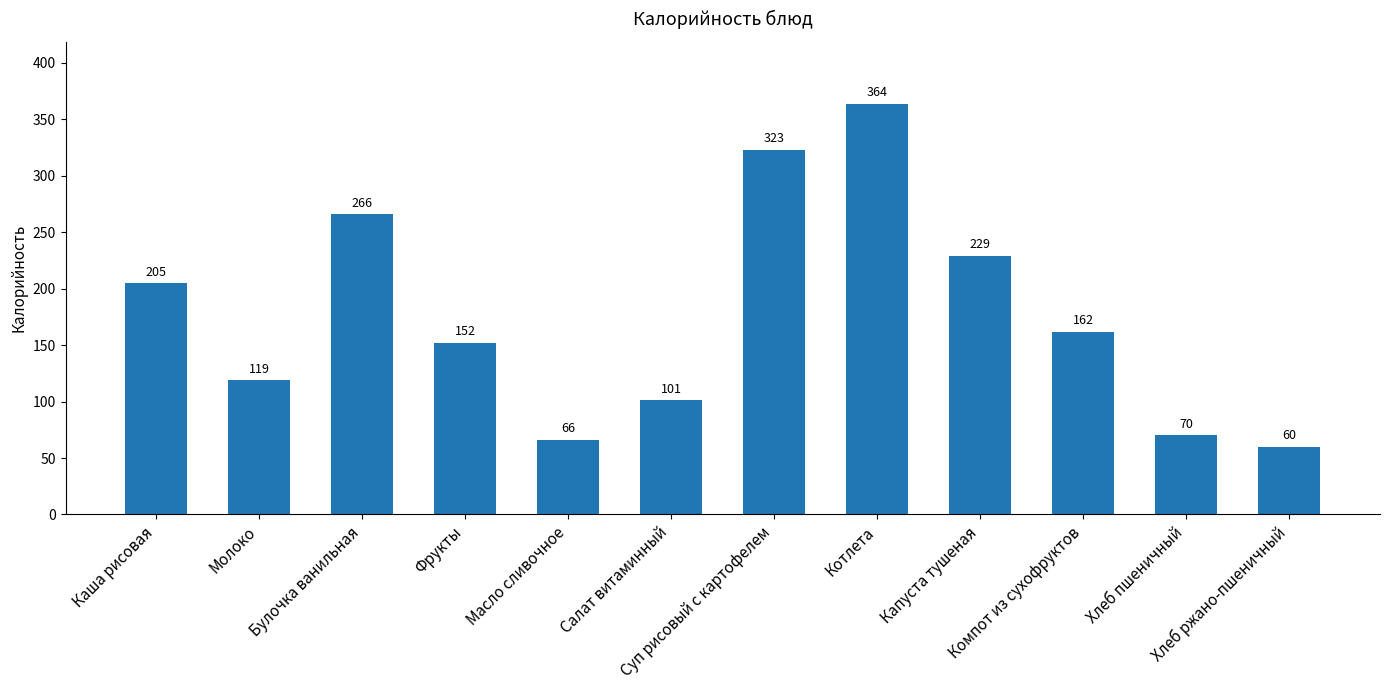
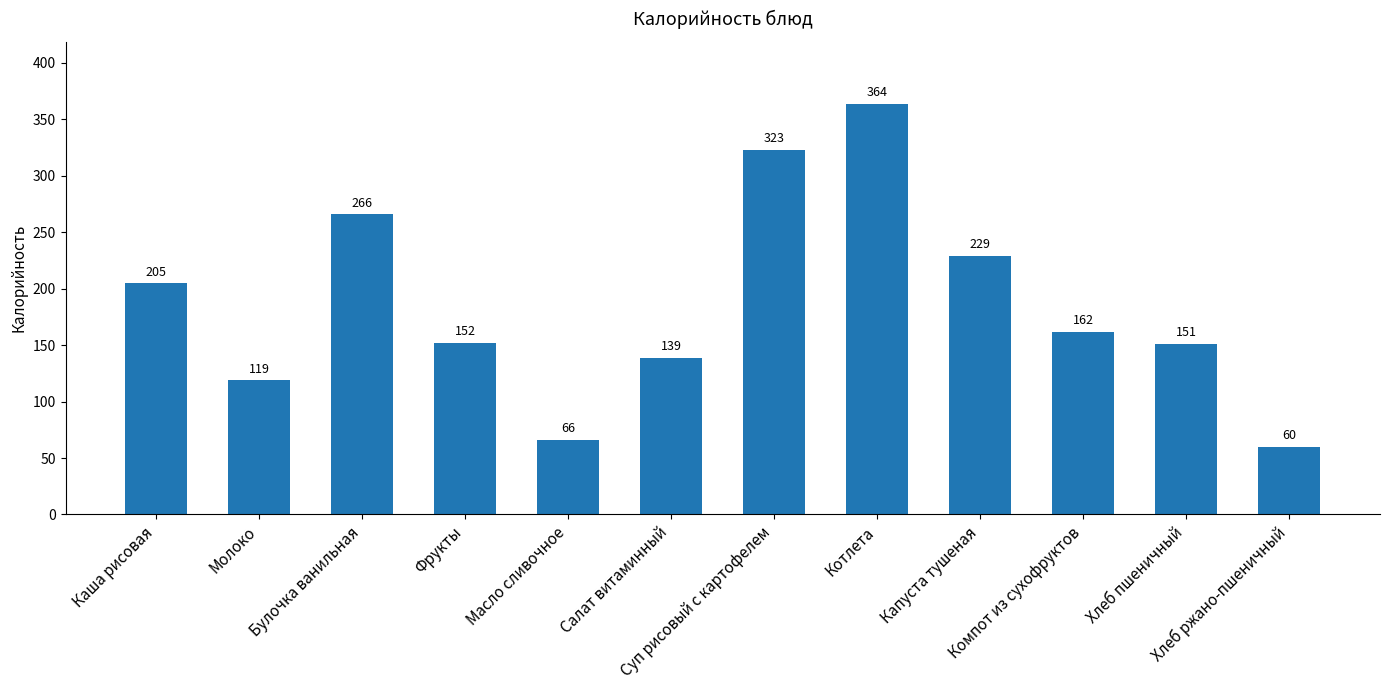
  {
    "Каша рисовая": 205,
    "Молоко": 119,
    "Булочка ванильная": 266,
    "Фрукты": 152,
    "Масло сливочное": 66,
-   "Салат витаминный": 101,
+   "Салат витаминный": 139,
    "Суп рисовый с картофелем": 323,
    "Котлета": 364,
    "Капуста тушеная": 229,
    "Компот из сухофруктов": 162,
-   "Хлеб пшеничный": 70,
+   "Хлеб пшеничный": 151,
    "Хлеб ржано-пшеничный": 60
  }
